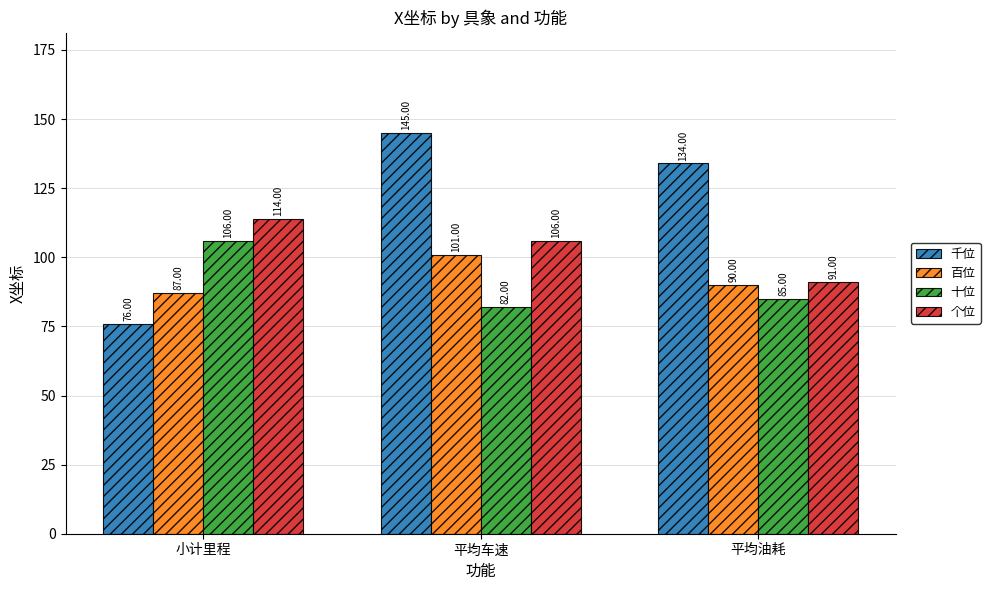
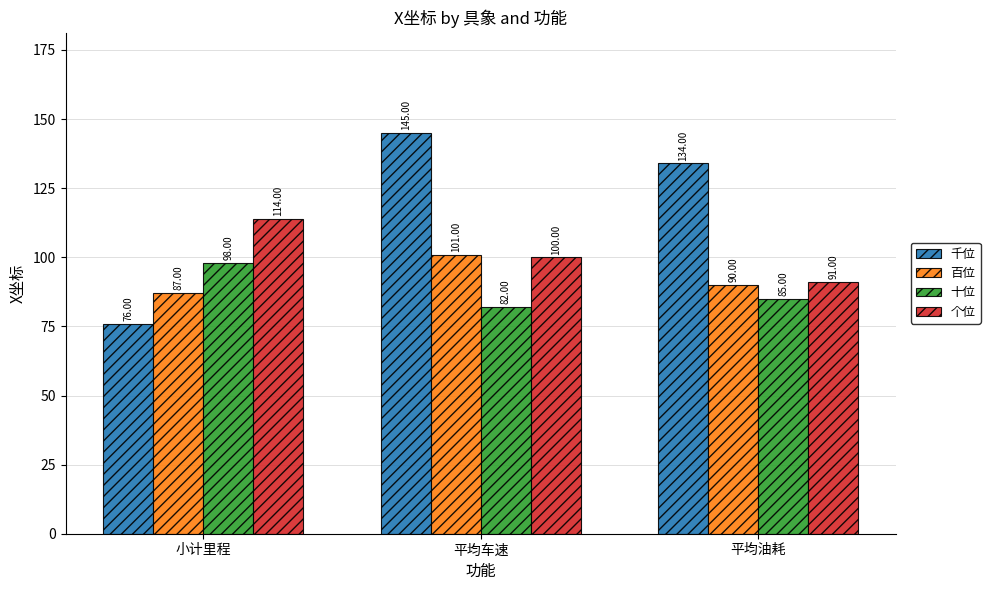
  {
    "千位": {
      "小计里程": 76.00,
      "平均车速": 145.00,
      "平均油耗": 134.00
    },
    "百位": {
      "小计里程": 87.00,
      "平均车速": 101.00,
      "平均油耗": 90.00
    },
    "十位": {
-     "小计里程": 106.00,
+     "小计里程": 98.00,
      "平均车速": 82.00,
      "平均油耗": 85.00
    },
    "个位": {
      "小计里程": 114.00,
-     "平均车速": 106.00,
+     "平均车速": 100.00,
      "平均油耗": 91.00
    }
  }
